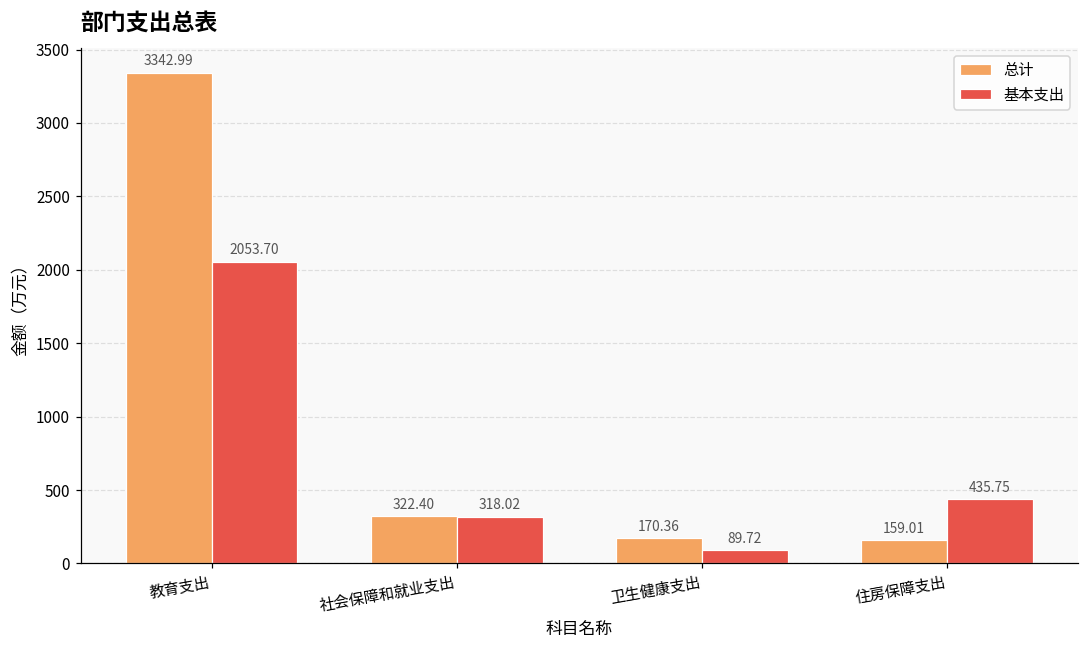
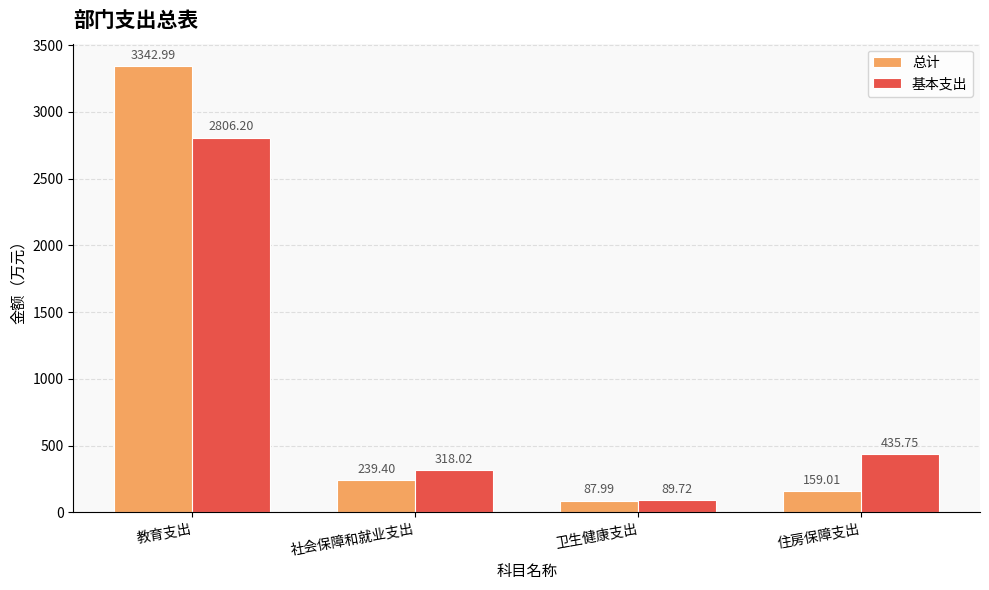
  {
    "总计": {
      "教育支出": 3342.99,
-     "社会保障和就业支出": 322.40,
-     "卫生健康支出": 170.36,
+     "社会保障和就业支出": 239.40,
+     "卫生健康支出": 87.99,
      "住房保障支出": 159.01
    },
    "基本支出": {
-     "教育支出": 2053.70,
+     "教育支出": 2806.20,
      "社会保障和就业支出": 318.02,
      "卫生健康支出": 89.72,
      "住房保障支出": 435.75
    }
  }
